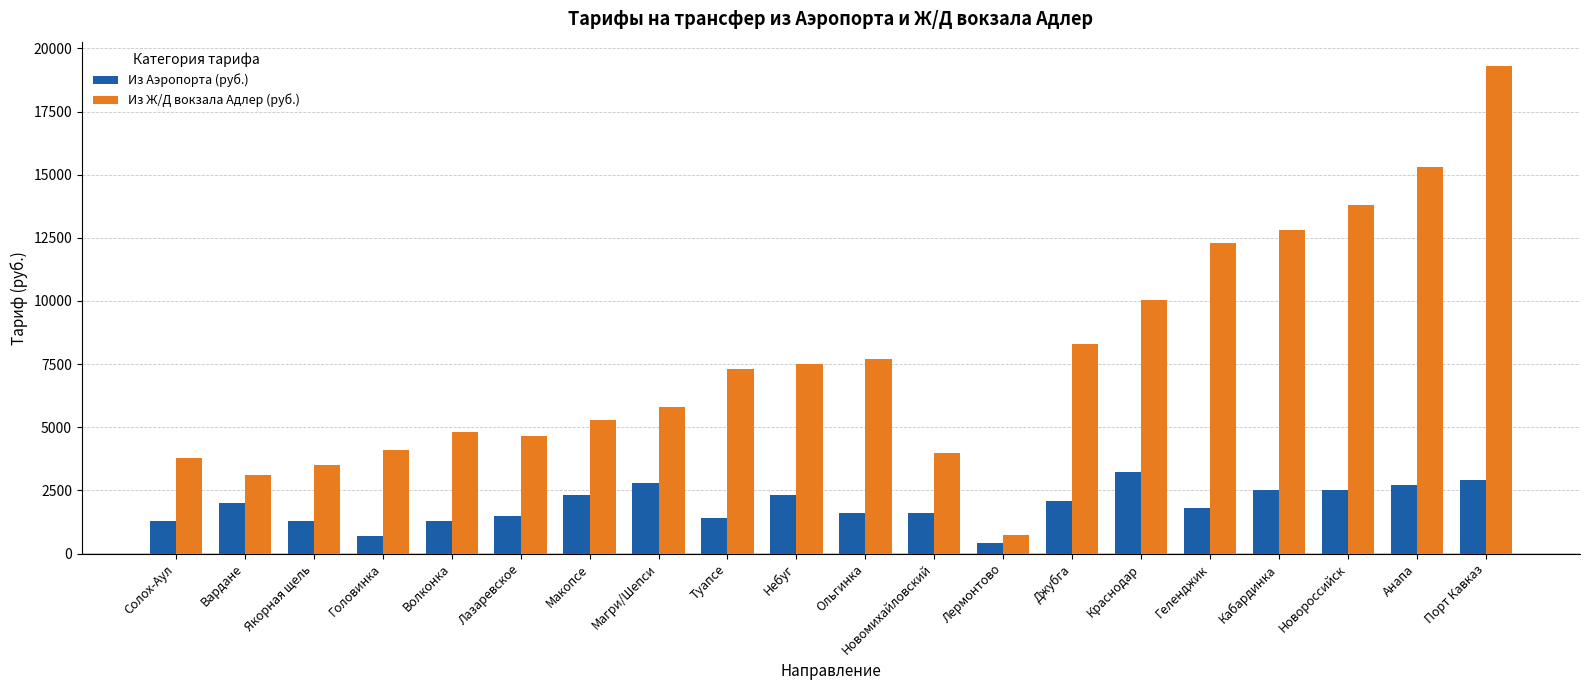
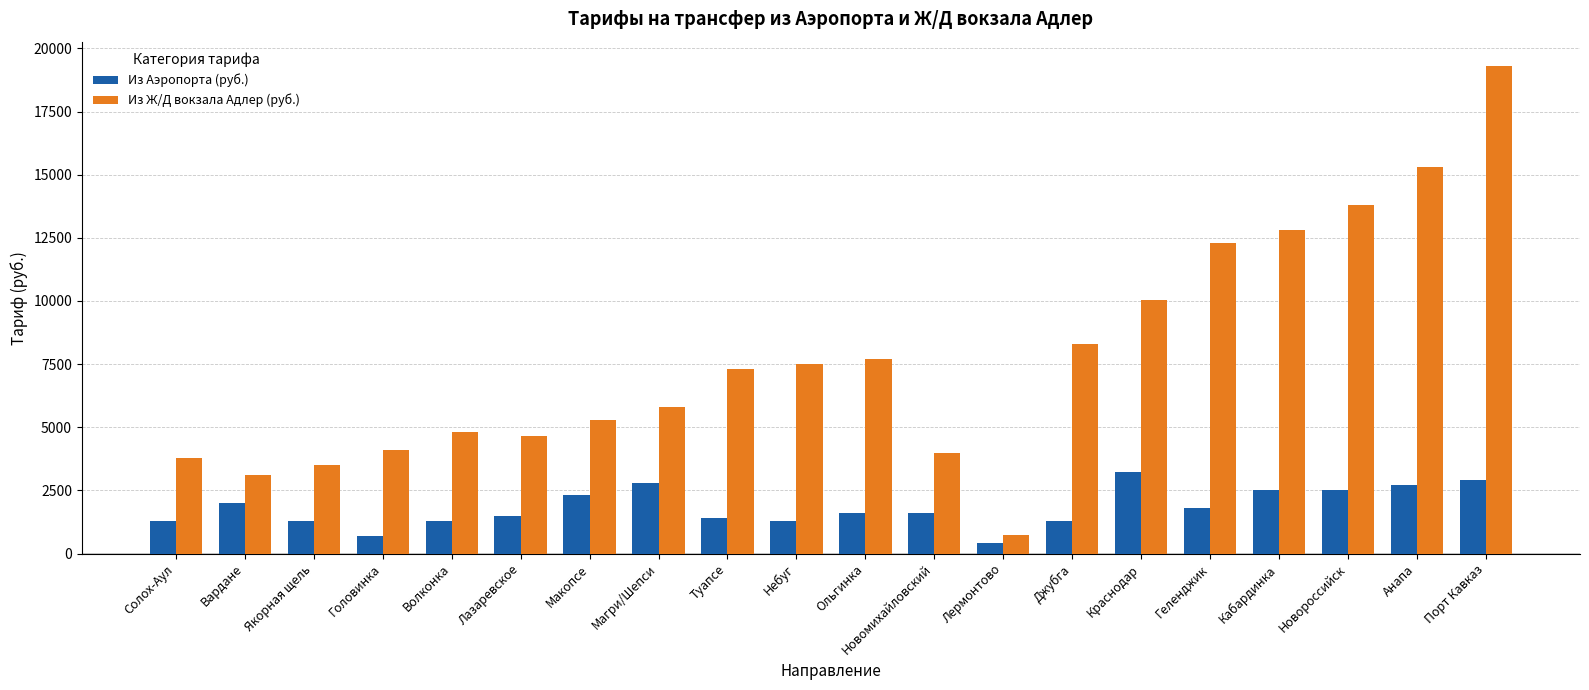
  {
    "Из Аэропорта (руб.)": {
      "Солох-Аул": 1300,
      "Вардане": 2000,
      "Якорная щель": 1300,
      "Головинка": 700,
      "Волконка": 1300,
      "Лазаревское": 1500,
      "Макопсе": 2300,
      "Магри/Шепси": 2800,
      "Туапсе": 1400,
-     "Небуг": 2300,
+     "Небуг": 1300,
      "Ольгинка": 1600,
      "Новомихайловский": 1600,
      "Лермонтово": 400,
-     "Джубга": 2100,
+     "Джубга": 1300,
      "Краснодар": 3200,
      "Геленджик": 1800,
      "Кабардинка": 2500,
      "Новороссийск": 2500,
      "Анапа": 2700,
      "Порт Кавказ": 2900
    },
    "Из Ж/Д вокзала Адлер (руб.)": {
      "Солох-Аул": 3800,
      "Вардане": 3100,
      "Якорная щель": 3500,
      "Головинка": 4100,
      "Волконка": 4800,
      "Лазаревское": 4700,
      "Макопсе": 5300,
      "Магри/Шепси": 5800,
      "Туапсе": 7300,
      "Небуг": 7500,
      "Ольгинка": 7700,
      "Новомихайловский": 4000,
      "Лермонтово": 700,
      "Джубга": 8300,
      "Краснодар": 10100,
      "Геленджик": 12300,
      "Кабардинка": 12800,
      "Новороссийск": 13800,
      "Анапа": 15300,
      "Порт Кавказ": 19300
    }
  }
